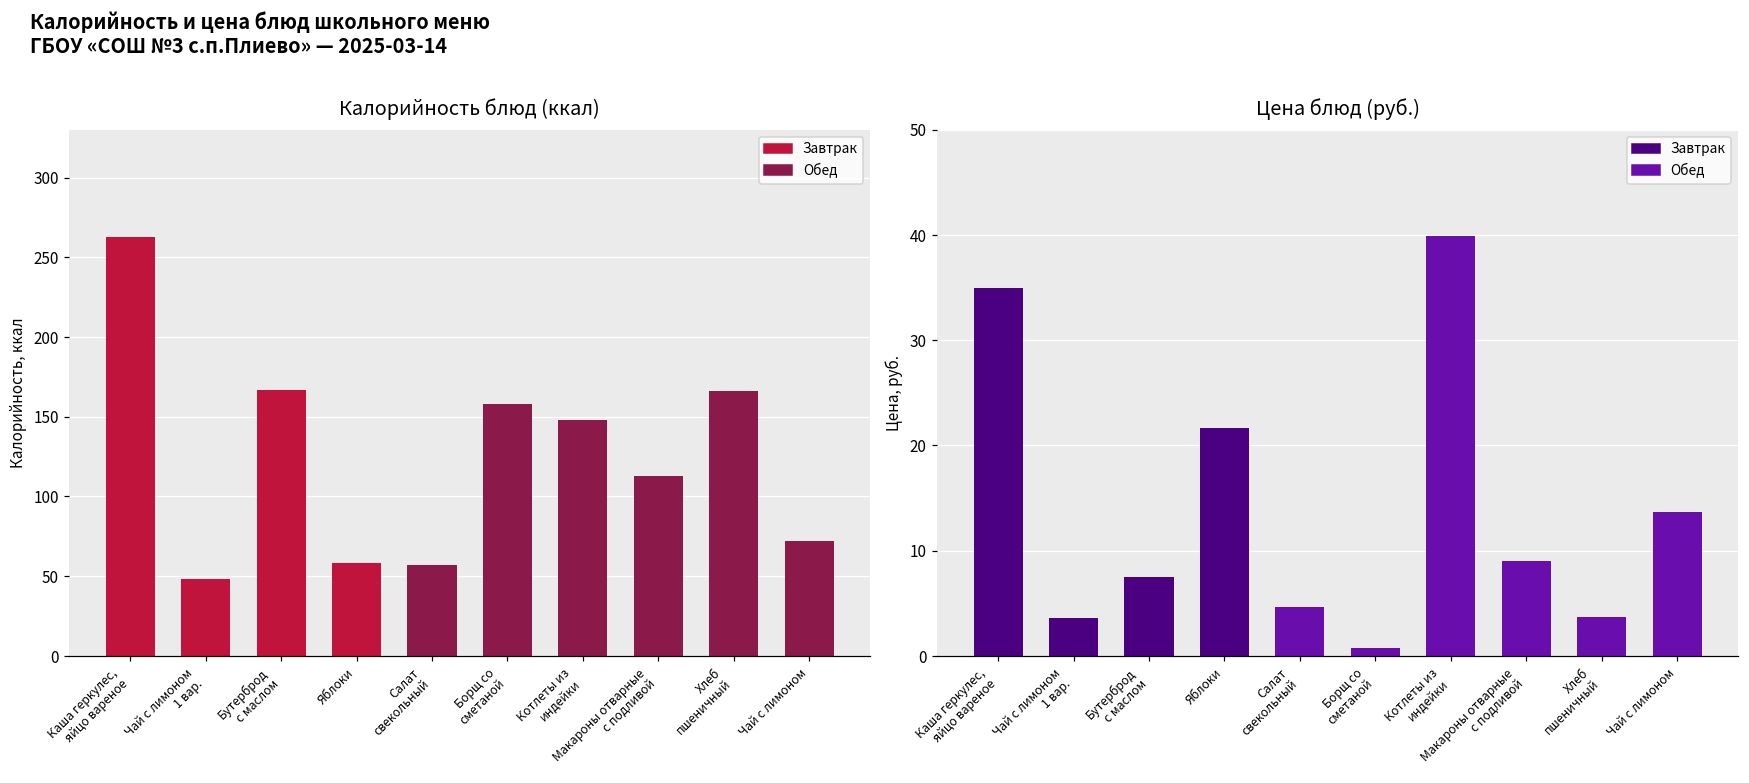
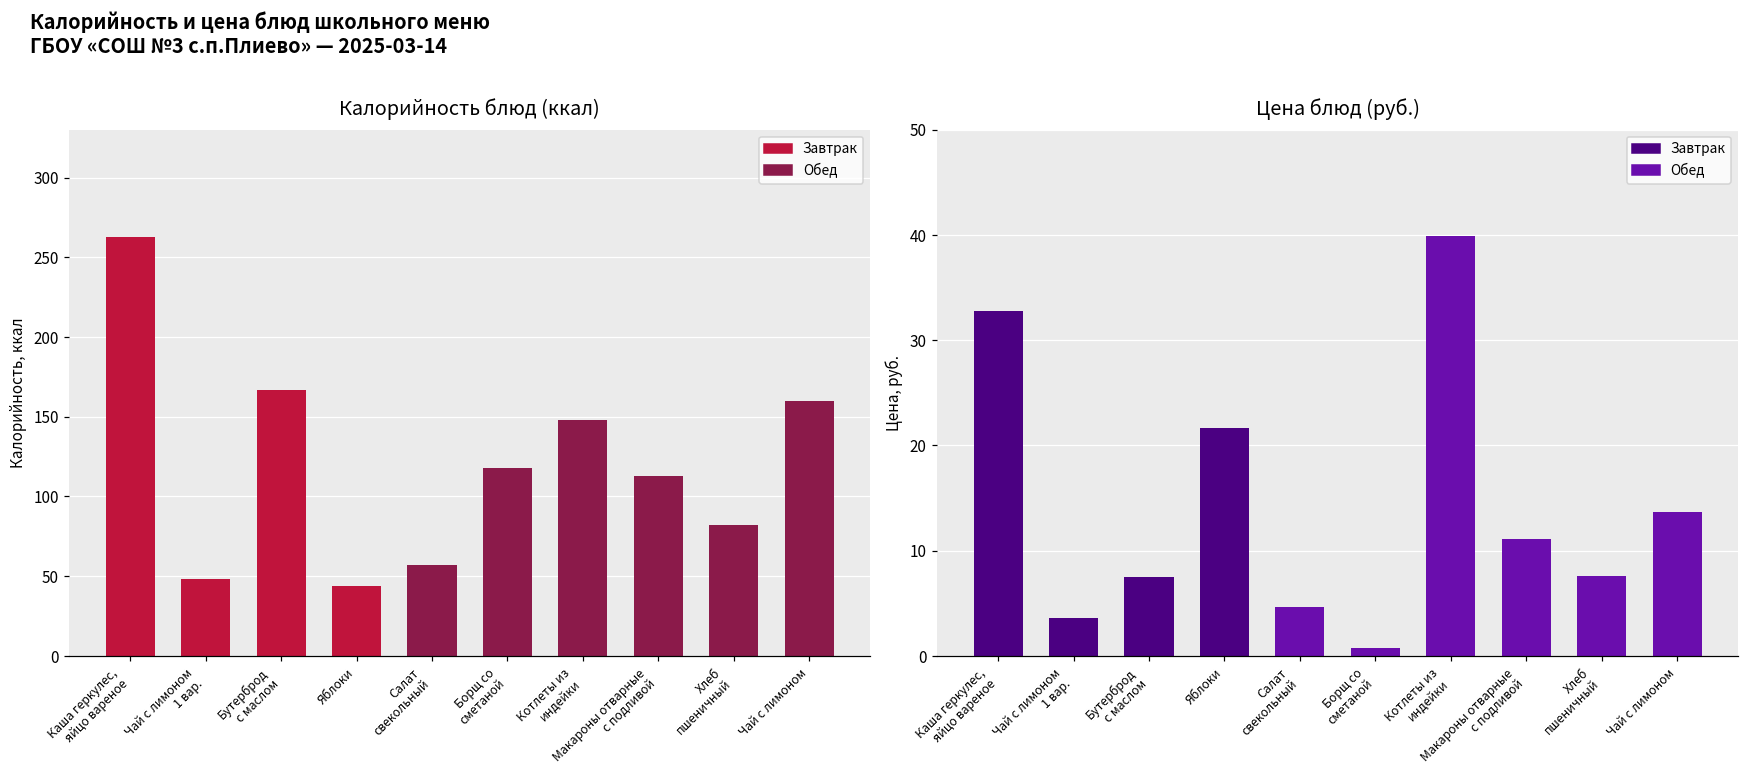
  {
    "Калорийность блюд (ккал)": {
      "Каша геркулес, яйцо вареное": 263,
      "Чай с лимоном 1 вар.": 48,
      "Бутерброд с маслом": 167,
-     "Яблоки": 58,
+     "Яблоки": 44,
      "Салат свекольный": 57,
-     "Борщ со сметаной": 158,
+     "Борщ со сметаной": 118,
      "Котлеты из индейки": 148,
      "Макароны отварные с подливой": 113,
-     "Хлеб пшеничный": 166,
-     "Чай с лимоном": 72
+     "Хлеб пшеничный": 82,
+     "Чай с лимоном": 160
    },
    "Цена блюд (руб.)": {
-     "Каша геркулес, яйцо вареное": 35,
+     "Каша геркулес, яйцо вареное": 33,
      "Чай с лимоном 1 вар.": 4,
      "Бутерброд с маслом": 7,
      "Яблоки": 22,
      "Салат свекольный": 5,
      "Борщ со сметаной": 1,
      "Котлеты из индейки": 40,
-     "Макароны отварные с подливой": 9,
-     "Хлеб пшеничный": 4,
+     "Макароны отварные с подливой": 11,
+     "Хлеб пшеничный": 8,
      "Чай с лимоном": 14
    }
  }
